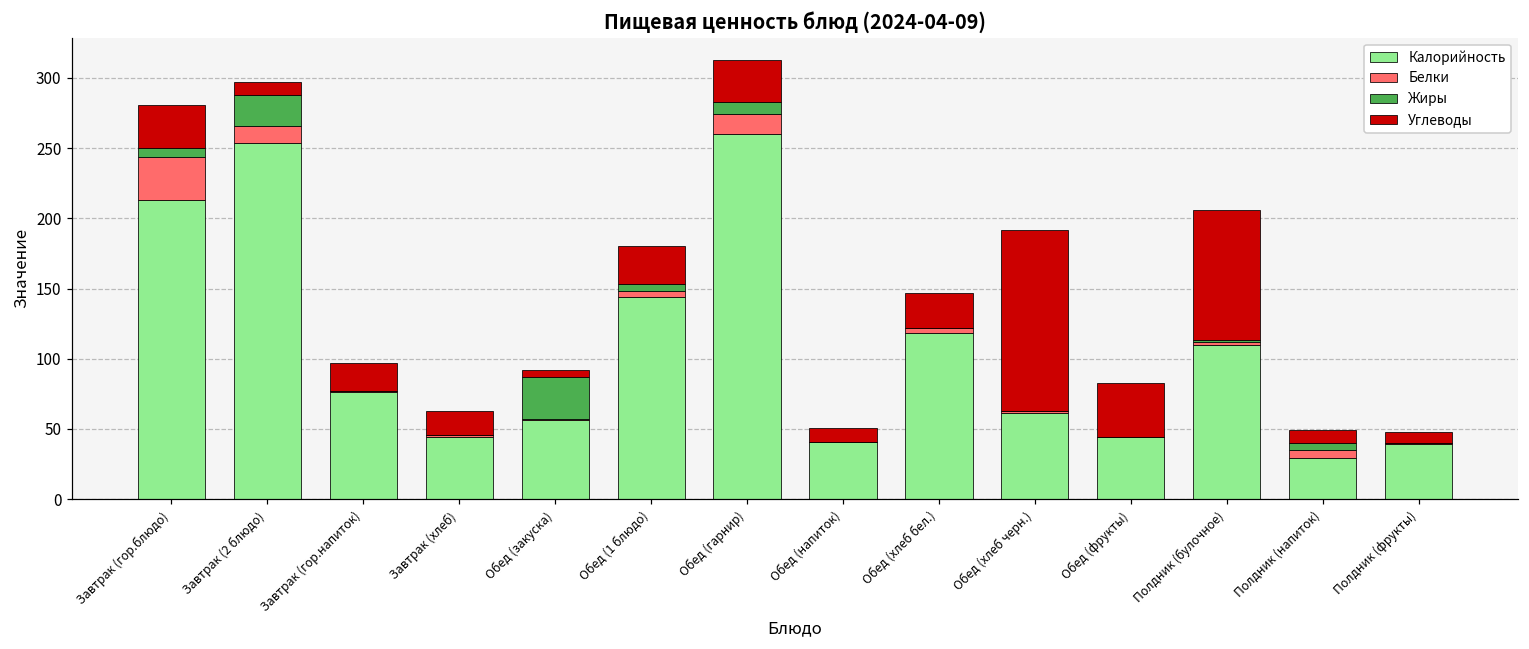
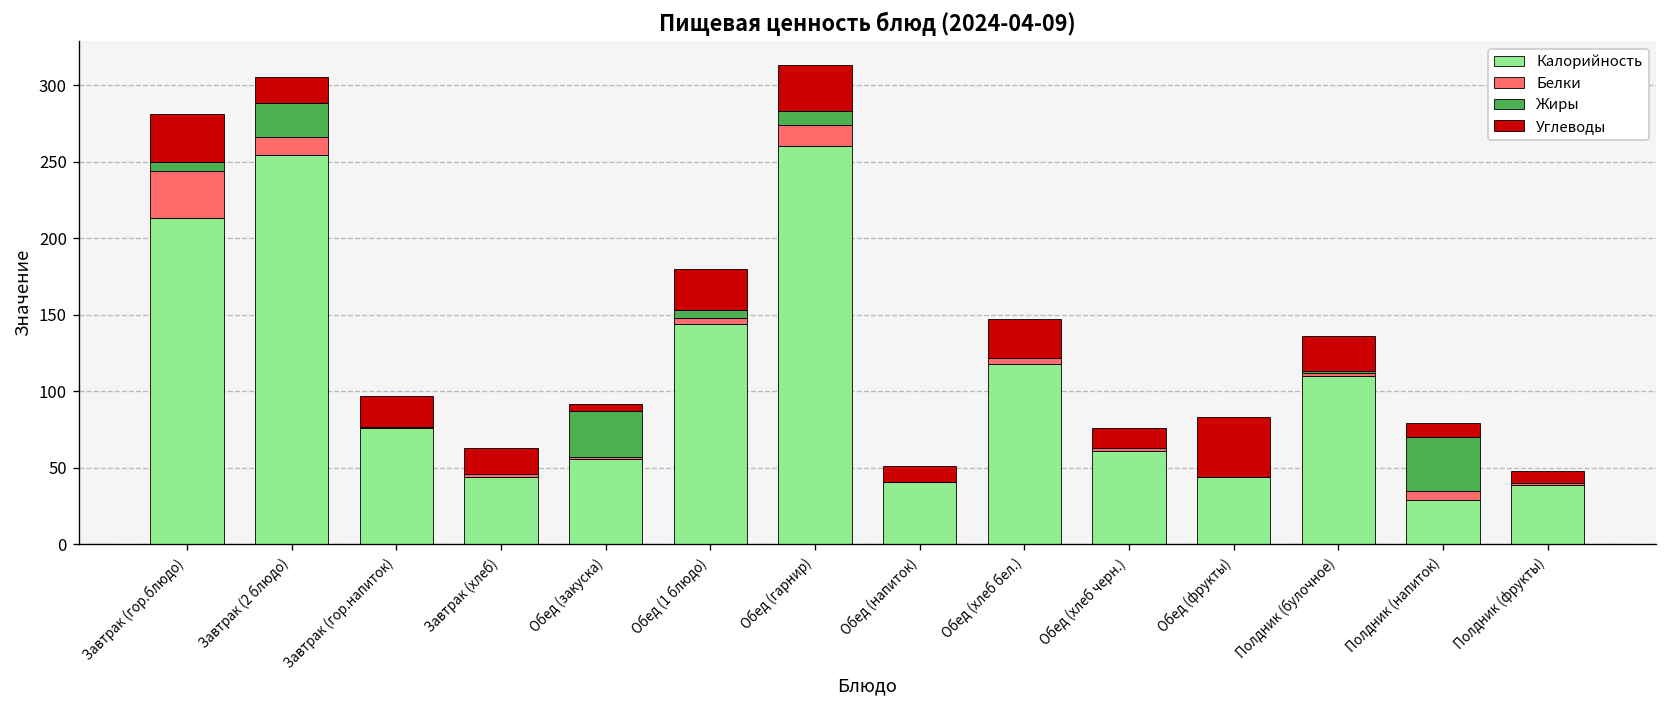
  {
    "Калорийность": {
      "Завтрак (гор.блюдо)": 213,
      "Завтрак (2 блюдо)": 254,
      "Завтрак (гор.напиток)": 76,
      "Завтрак (хлеб)": 44,
      "Обед (закуска)": 56,
      "Обед (1 блюдо)": 144,
      "Обед (гарнир)": 260,
      "Обед (напиток)": 41,
      "Обед (хлеб бел.)": 118,
      "Обед (хлеб черн.)": 61,
      "Обед (фрукты)": 44,
      "Полдник (булочное)": 110,
      "Полдник (напиток)": 29,
      "Полдник (фрукты)": 39
    },
    "Белки": {
      "Завтрак (гор.блюдо)": 31,
      "Завтрак (2 блюдо)": 12,
      "Завтрак (хлеб)": 2,
      "Обед (1 блюдо)": 4,
      "Обед (гарнир)": 14,
      "Обед (напиток)": 0,
      "Обед (хлеб бел.)": 4,
      "Обед (хлеб черн.)": 2,
      "Обед (фрукты)": 0,
      "Полдник (булочное)": 2,
      "Полдник (напиток)": 6
    },
    "Жиры": {
      "Завтрак (гор.блюдо)": 6,
      "Завтрак (2 блюдо)": 22,
      "Завтрак (гор.напиток)": 0,
      "Завтрак (хлеб)": 0,
      "Обед (закуска)": 30,
      "Обед (1 блюдо)": 5,
      "Обед (гарнир)": 9,
      "Обед (напиток)": 0,
      "Обед (хлеб бел.)": 0,
      "Обед (хлеб черн.)": 0,
      "Обед (фрукты)": 0,
-     "Полдник (напиток)": 5,
+     "Полдник (напиток)": 35,
      "Полдник (фрукты)": 0
    },
    "Углеводы": {
      "Завтрак (гор.блюдо)": 31,
-     "Завтрак (2 блюдо)": 9,
+     "Завтрак (2 блюдо)": 17,
      "Завтрак (гор.напиток)": 20,
      "Завтрак (хлеб)": 17,
      "Обед (закуска)": 5,
      "Обед (1 блюдо)": 27,
      "Обед (гарнир)": 30,
      "Обед (напиток)": 10,
      "Обед (хлеб бел.)": 25,
-     "Обед (хлеб черн.)": 129,
+     "Обед (хлеб черн.)": 13,
      "Обед (фрукты)": 39,
-     "Полдник (булочное)": 93,
+     "Полдник (булочное)": 23,
      "Полдник (напиток)": 9,
      "Полдник (фрукты)": 8
    }
  }
